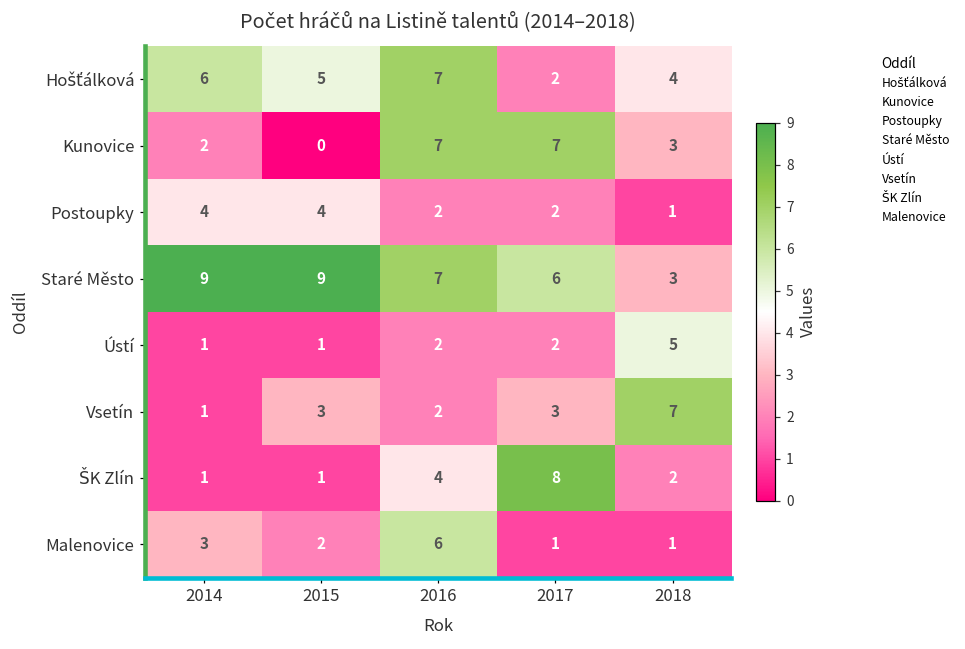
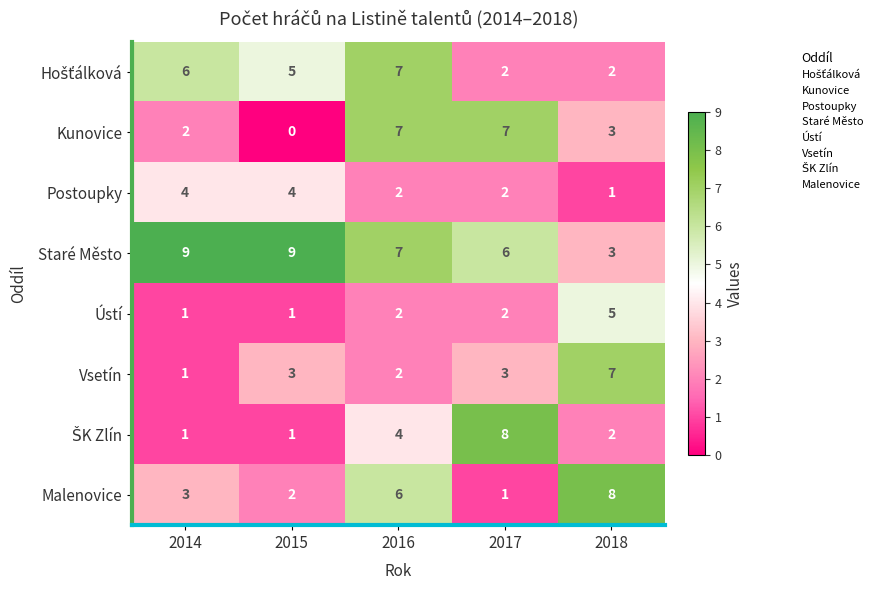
  {
    "Hošťálková": {
      "2014": 6,
      "2015": 5,
      "2016": 7,
      "2017": 2,
-     "2018": 4
+     "2018": 2
    },
    "Kunovice": {
      "2014": 2,
      "2015": 0,
      "2016": 7,
      "2017": 7,
      "2018": 3
    },
    "Postoupky": {
      "2014": 4,
      "2015": 4,
      "2016": 2,
      "2017": 2,
      "2018": 1
    },
    "Staré Město": {
      "2014": 9,
      "2015": 9,
      "2016": 7,
      "2017": 6,
      "2018": 3
    },
    "Ústí": {
      "2014": 1,
      "2015": 1,
      "2016": 2,
      "2017": 2,
      "2018": 5
    },
    "Vsetín": {
      "2014": 1,
      "2015": 3,
      "2016": 2,
      "2017": 3,
      "2018": 7
    },
    "ŠK Zlín": {
      "2014": 1,
      "2015": 1,
      "2016": 4,
      "2017": 8,
      "2018": 2
    },
    "Malenovice": {
      "2014": 3,
      "2015": 2,
      "2016": 6,
      "2017": 1,
-     "2018": 1
+     "2018": 8
    }
  }
